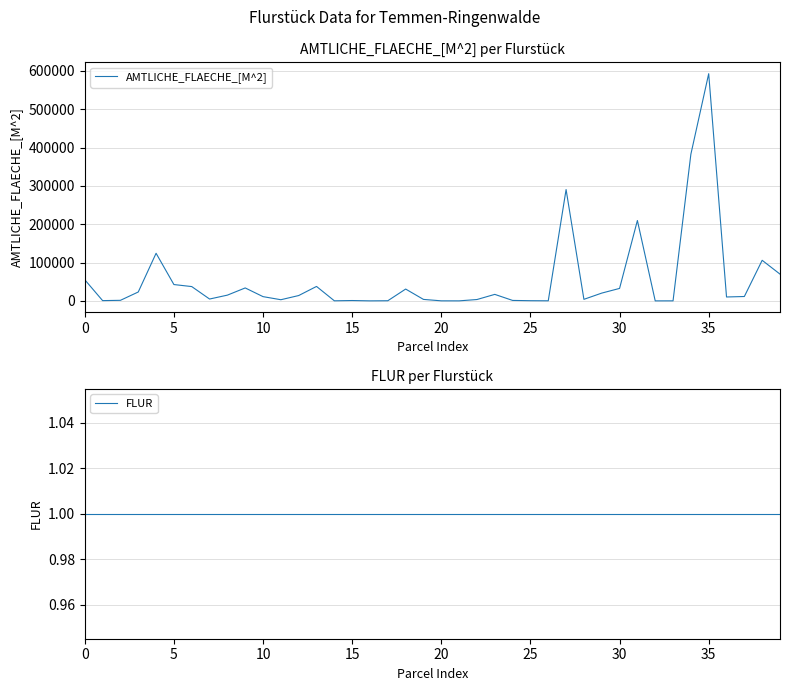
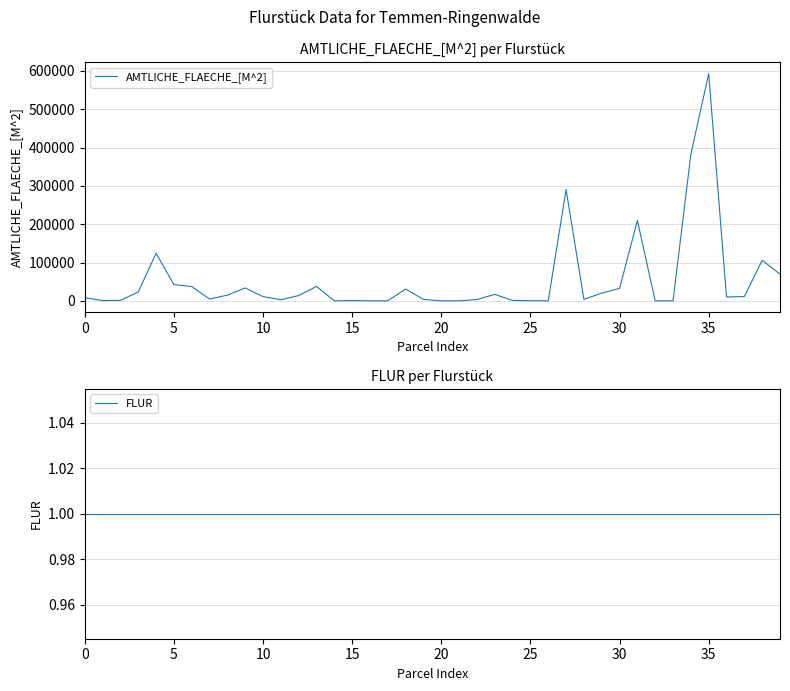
  {
    "AMTLICHE_FLAECHE_[M^2] per Flurstück": {
-     "0": 60000,
+     "0": 10000,
      "25": 0,
      "30": 30000,
      "35": 590000
    },
    "FLUR per Flurstück": {
      "0": 1.000,
      "25": 1.000,
      "30": 1.000,
      "35": 1.000
    }
  }
